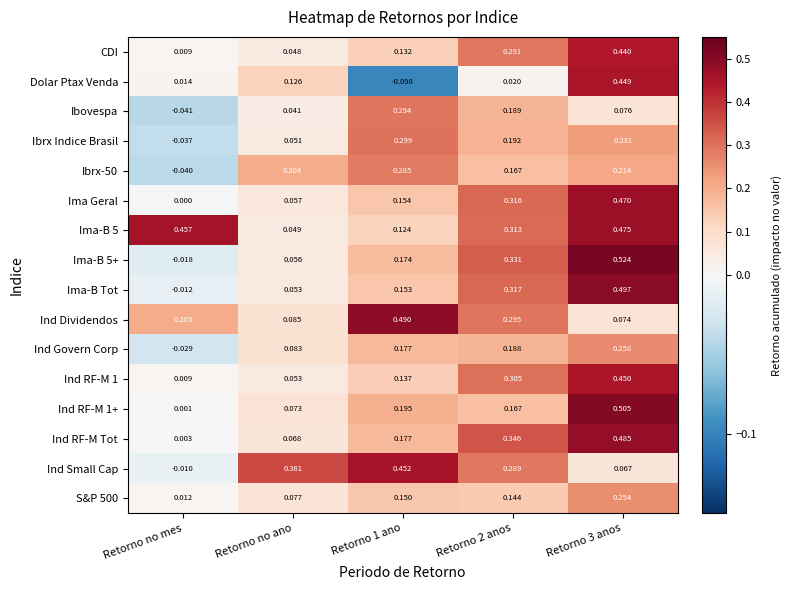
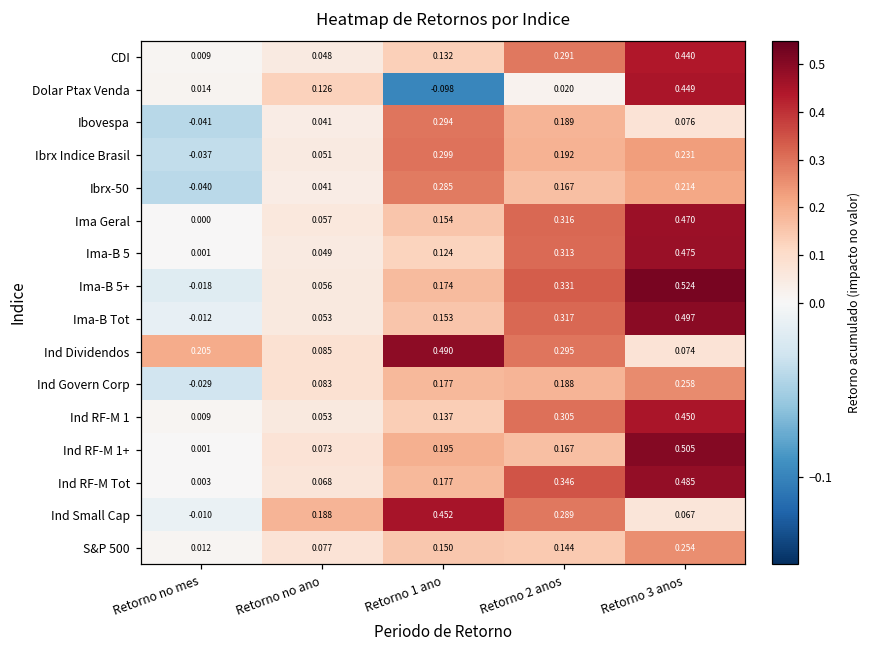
  {
    "CDI": {
      "Retorno no mes": 0.009,
      "Retorno no ano": 0.048,
      "Retorno 1 ano": 0.132,
      "Retorno 2 anos": 0.291,
      "Retorno 3 anos": 0.440
    },
    "Dolar Ptax Venda": {
      "Retorno no mes": 0.014,
      "Retorno no ano": 0.126,
      "Retorno 1 ano": -0.098,
      "Retorno 2 anos": 0.020,
      "Retorno 3 anos": 0.449
    },
    "Ibovespa": {
      "Retorno no mes": -0.041,
      "Retorno no ano": 0.041,
      "Retorno 1 ano": 0.294,
      "Retorno 2 anos": 0.189,
      "Retorno 3 anos": 0.076
    },
    "Ibrx Indice Brasil": {
      "Retorno no mes": -0.037,
      "Retorno no ano": 0.051,
      "Retorno 1 ano": 0.299,
      "Retorno 2 anos": 0.192,
      "Retorno 3 anos": 0.231
    },
    "Ibrx-50": {
      "Retorno no mes": -0.040,
-     "Retorno no ano": 0.204,
+     "Retorno no ano": 0.041,
      "Retorno 1 ano": 0.285,
      "Retorno 2 anos": 0.167,
      "Retorno 3 anos": 0.214
    },
    "Ima Geral": {
      "Retorno no mes": 0.000,
      "Retorno no ano": 0.057,
      "Retorno 1 ano": 0.154,
      "Retorno 2 anos": 0.316,
      "Retorno 3 anos": 0.470
    },
    "Ima-B 5": {
-     "Retorno no mes": 0.457,
+     "Retorno no mes": 0.001,
      "Retorno no ano": 0.049,
      "Retorno 1 ano": 0.124,
      "Retorno 2 anos": 0.313,
      "Retorno 3 anos": 0.475
    },
    "Ima-B 5+": {
      "Retorno no mes": -0.018,
      "Retorno no ano": 0.056,
      "Retorno 1 ano": 0.174,
      "Retorno 2 anos": 0.331,
      "Retorno 3 anos": 0.524
    },
    "Ima-B Tot": {
      "Retorno no mes": -0.012,
      "Retorno no ano": 0.053,
      "Retorno 1 ano": 0.153,
      "Retorno 2 anos": 0.317,
      "Retorno 3 anos": 0.497
    },
    "Ind Dividendos": {
      "Retorno no mes": 0.205,
      "Retorno no ano": 0.085,
      "Retorno 1 ano": 0.490,
      "Retorno 2 anos": 0.295,
      "Retorno 3 anos": 0.074
    },
    "Ind Govern Corp": {
      "Retorno no mes": -0.029,
      "Retorno no ano": 0.083,
      "Retorno 1 ano": 0.177,
      "Retorno 2 anos": 0.188,
      "Retorno 3 anos": 0.258
    },
    "Ind RF-M 1": {
      "Retorno no mes": 0.009,
      "Retorno no ano": 0.053,
      "Retorno 1 ano": 0.137,
      "Retorno 2 anos": 0.305,
      "Retorno 3 anos": 0.450
    },
    "Ind RF-M 1+": {
      "Retorno no mes": 0.001,
      "Retorno no ano": 0.073,
      "Retorno 1 ano": 0.195,
      "Retorno 2 anos": 0.167,
      "Retorno 3 anos": 0.505
    },
    "Ind RF-M Tot": {
      "Retorno no mes": 0.003,
      "Retorno no ano": 0.068,
      "Retorno 1 ano": 0.177,
      "Retorno 2 anos": 0.346,
      "Retorno 3 anos": 0.485
    },
    "Ind Small Cap": {
      "Retorno no mes": -0.010,
-     "Retorno no ano": 0.361,
+     "Retorno no ano": 0.188,
      "Retorno 1 ano": 0.452,
      "Retorno 2 anos": 0.289,
      "Retorno 3 anos": 0.067
    },
    "S&P 500": {
      "Retorno no mes": 0.012,
      "Retorno no ano": 0.077,
      "Retorno 1 ano": 0.150,
      "Retorno 2 anos": 0.144,
      "Retorno 3 anos": 0.254
    }
  }
